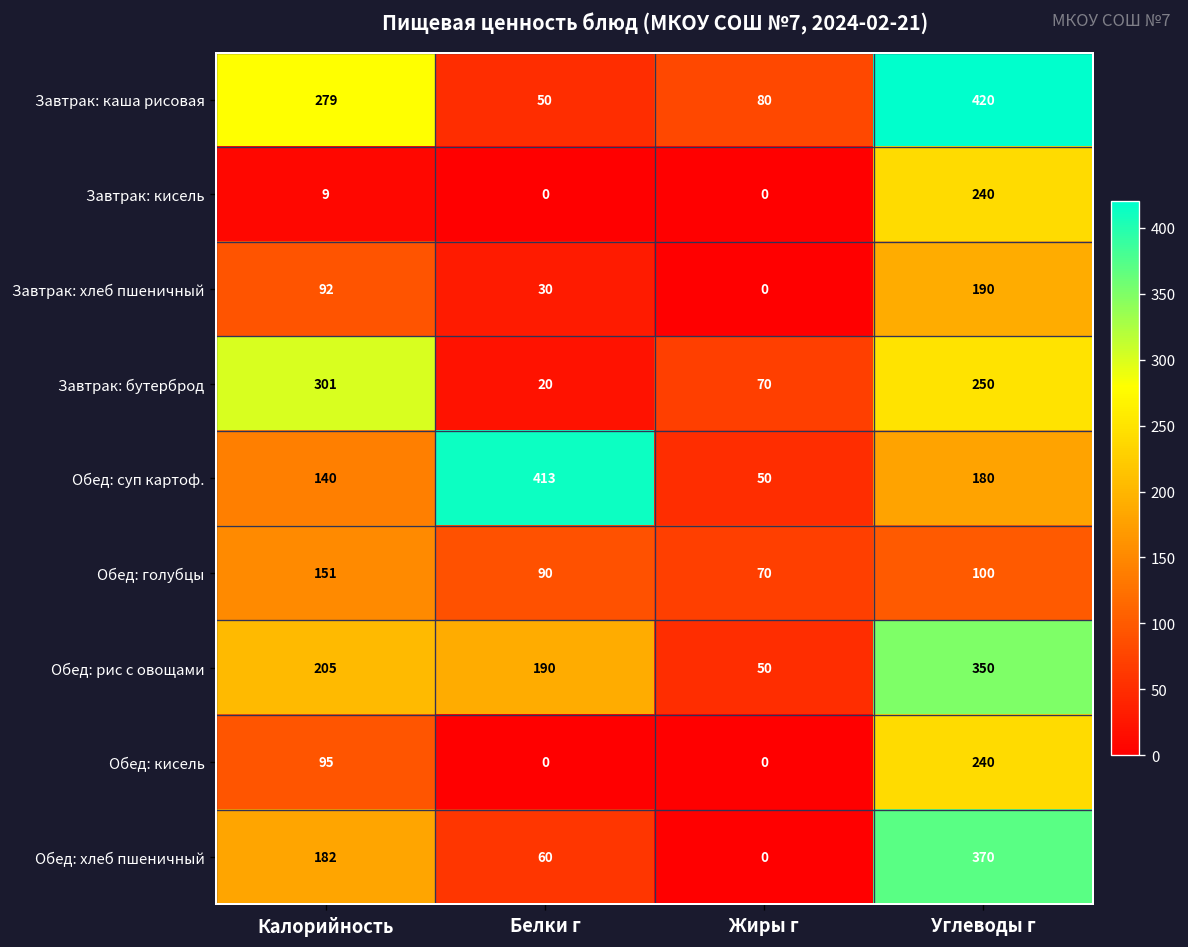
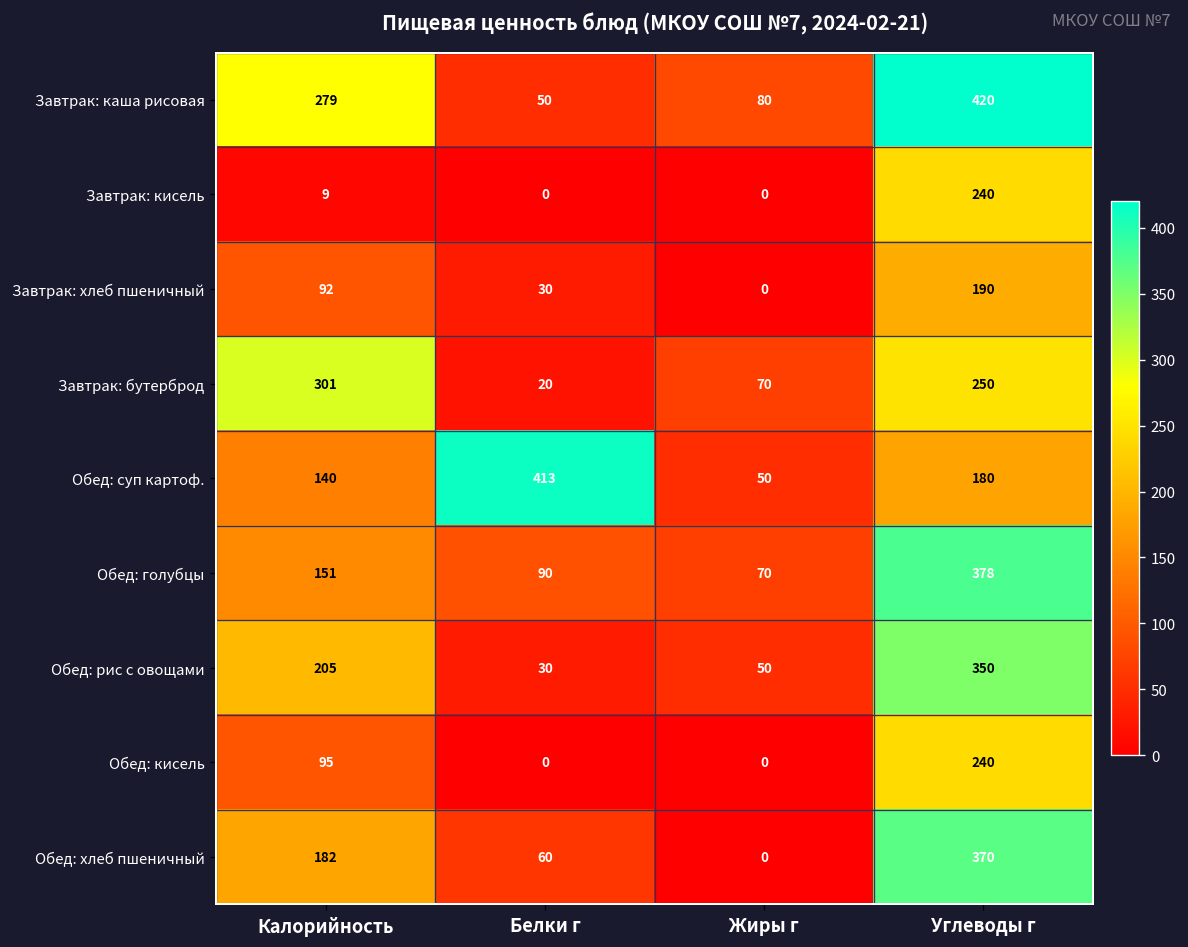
  {
    "Завтрак: каша рисовая": {
      "Калорийность": 279,
      "Белки г": 50,
      "Жиры г": 80,
      "Углеводы г": 420
    },
    "Завтрак: кисель": {
      "Калорийность": 9,
      "Белки г": 0,
      "Жиры г": 0,
      "Углеводы г": 240
    },
    "Завтрак: хлеб пшеничный": {
      "Калорийность": 92,
      "Белки г": 30,
      "Жиры г": 0,
      "Углеводы г": 190
    },
    "Завтрак: бутерброд": {
      "Калорийность": 301,
      "Белки г": 20,
      "Жиры г": 70,
      "Углеводы г": 250
    },
    "Обед: суп картоф.": {
      "Калорийность": 140,
      "Белки г": 413,
      "Жиры г": 50,
      "Углеводы г": 180
    },
    "Обед: голубцы": {
      "Калорийность": 151,
      "Белки г": 90,
      "Жиры г": 70,
-     "Углеводы г": 100
+     "Углеводы г": 378
    },
    "Обед: рис с овощами": {
      "Калорийность": 205,
-     "Белки г": 190,
+     "Белки г": 30,
      "Жиры г": 50,
      "Углеводы г": 350
    },
    "Обед: кисель": {
      "Калорийность": 95,
      "Белки г": 0,
      "Жиры г": 0,
      "Углеводы г": 240
    },
    "Обед: хлеб пшеничный": {
      "Калорийность": 182,
      "Белки г": 60,
      "Жиры г": 0,
      "Углеводы г": 370
    }
  }
